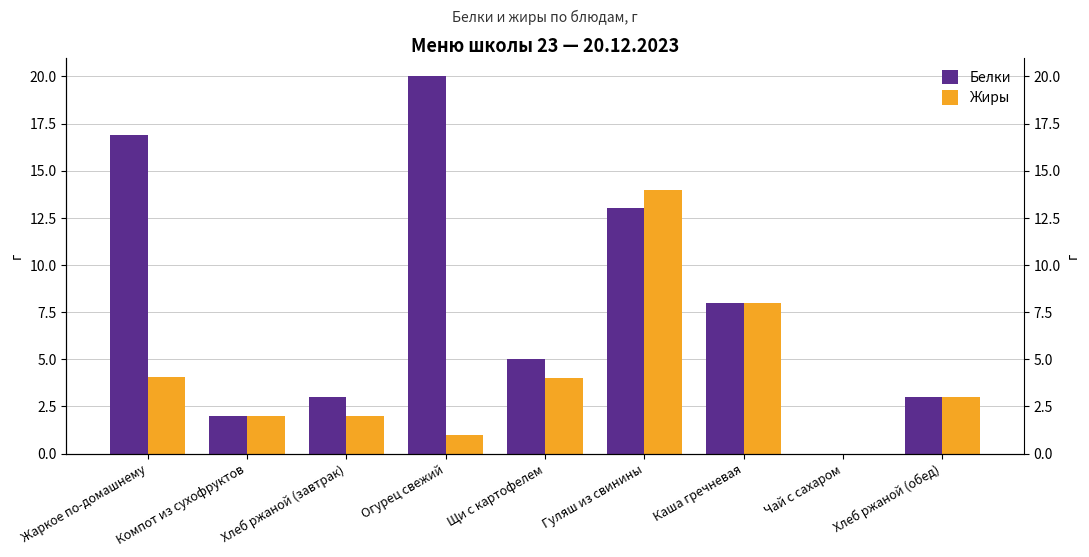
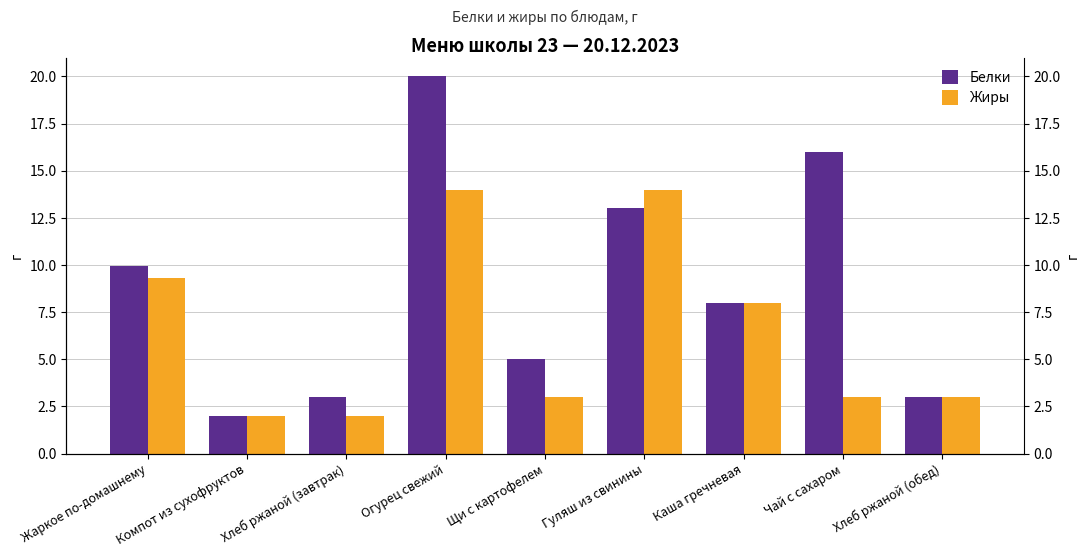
  {
    "Белки": {
-     "Жаркое по-домашнему": 16.9,
+     "Жаркое по-домашнему": 9.9,
      "Компот из сухофруктов": 2.0,
      "Хлеб ржаной (завтрак)": 3.0,
      "Огурец свежий": 20.0,
      "Щи с картофелем": 5.0,
      "Гуляш из свинины": 13.0,
      "Каша гречневая": 8.0,
-     "Чай с сахаром": 0,
+     "Чай с сахаром": 16,
      "Хлеб ржаной (обед)": 3.0
    },
    "Жиры": {
-     "Жаркое по-домашнему": 4.0,
+     "Жаркое по-домашнему": 9.3,
      "Компот из сухофруктов": 2.0,
      "Хлеб ржаной (завтрак)": 2.0,
-     "Огурец свежий": 1,
-     "Щи с картофелем": 4,
+     "Огурец свежий": 14,
+     "Щи с картофелем": 3,
      "Гуляш из свинины": 14.0,
      "Каша гречневая": 8.0,
-     "Чай с сахаром": 0,
+     "Чай с сахаром": 3,
      "Хлеб ржаной (обед)": 3.0
    }
  }
